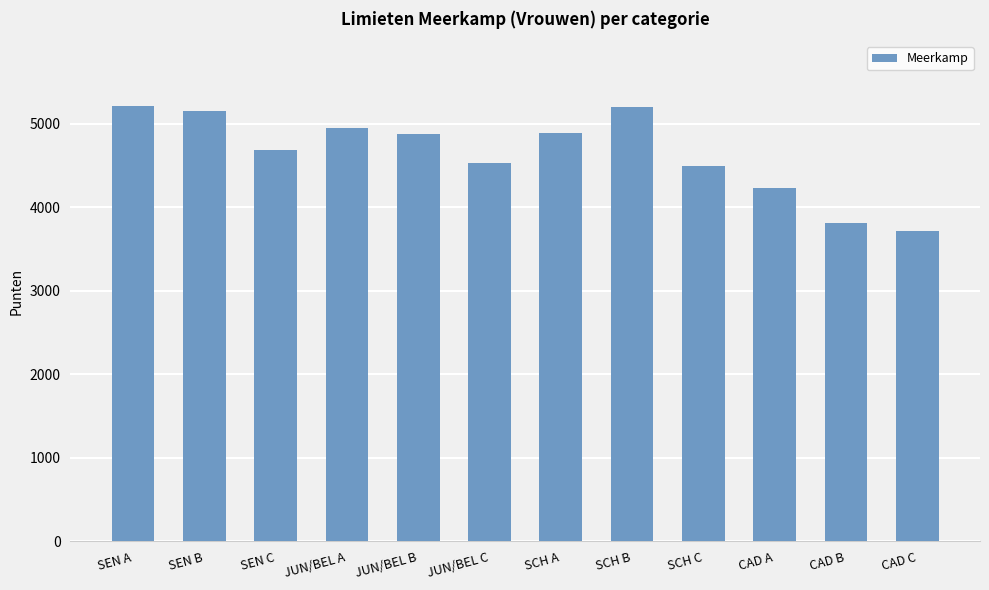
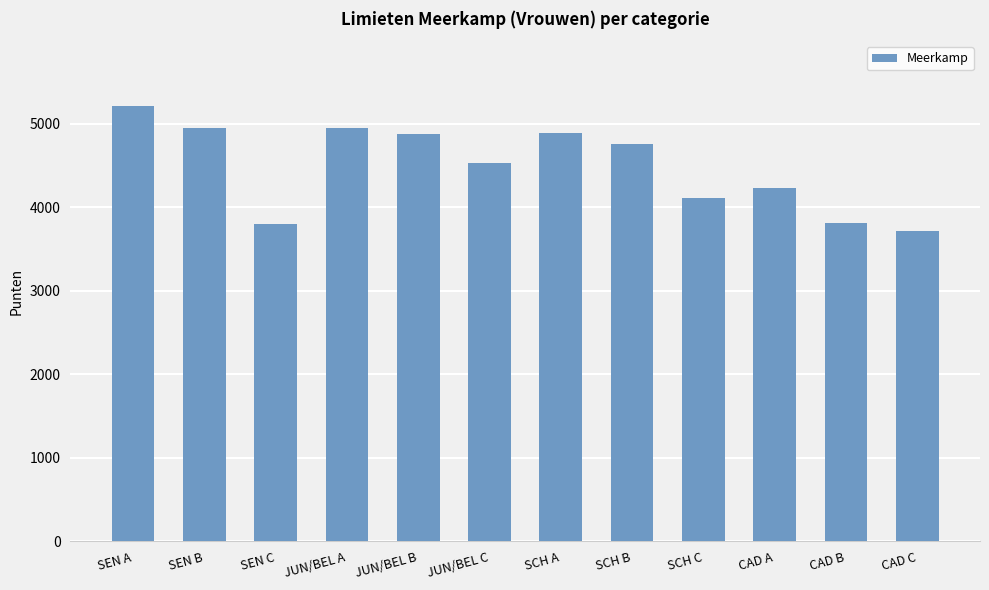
  {
    "SEN A": 5200,
-   "SEN B": 5200,
-   "SEN C": 4700,
+   "SEN B": 4900,
+   "SEN C": 3800,
    "JUN/BEL A": 4900,
    "JUN/BEL B": 4900,
    "JUN/BEL C": 4500,
    "SCH A": 4900,
-   "SCH B": 5200,
-   "SCH C": 4500,
+   "SCH B": 4800,
+   "SCH C": 4100,
    "CAD A": 4200,
    "CAD B": 3800,
    "CAD C": 3700
  }
